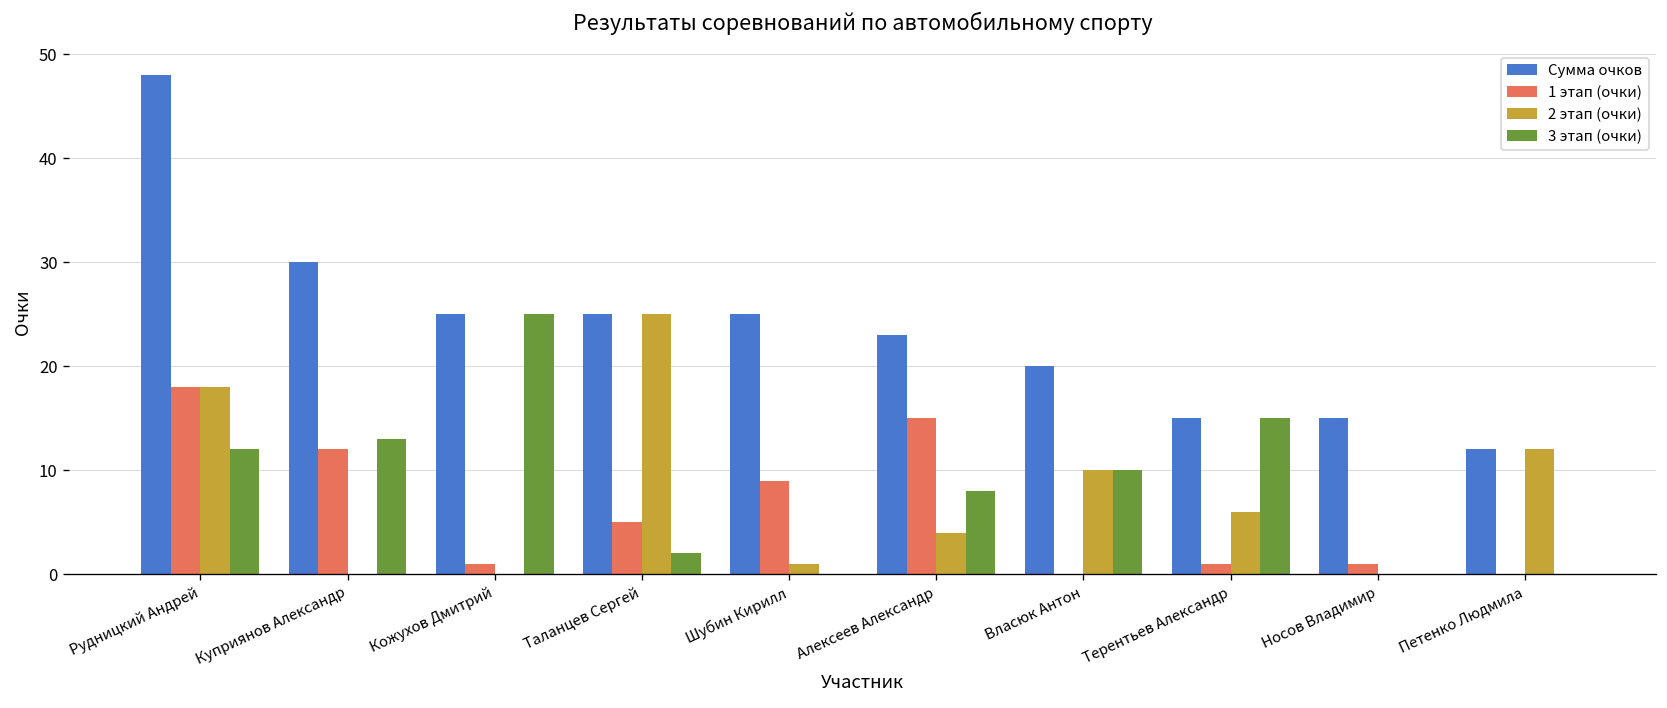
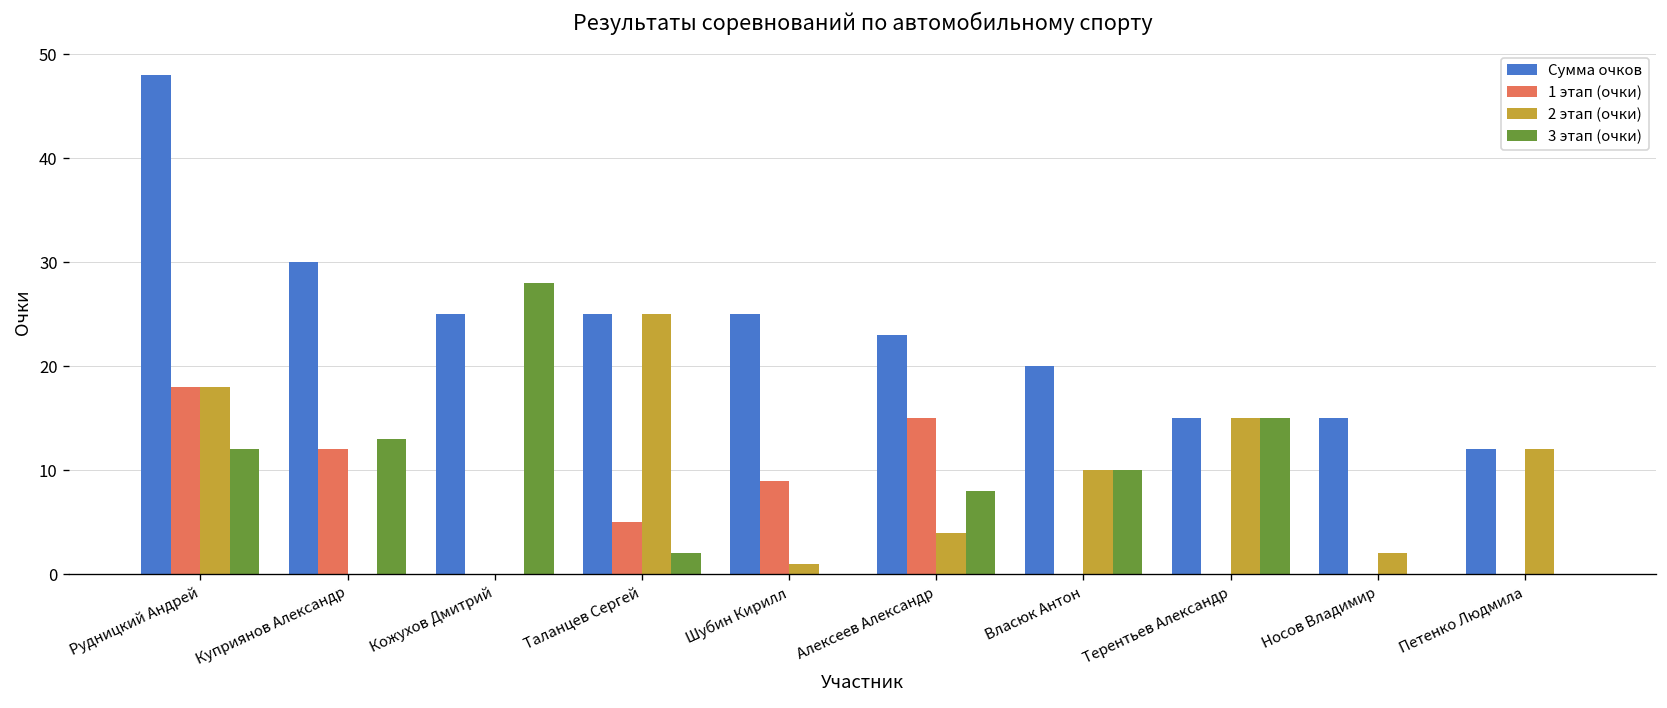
  {
    "Сумма очков": {
      "Рудницкий Андрей": 48,
      "Куприянов Александр": 30,
      "Кожухов Дмитрий": 25,
      "Таланцев Сергей": 25,
      "Шубин Кирилл": 25,
      "Алексеев Александр": 23,
      "Власюк Антон": 20,
      "Терентьев Александр": 15,
      "Носов Владимир": 15,
      "Петенко Людмила": 12
    },
    "1 этап (очки)": {
      "Рудницкий Андрей": 18,
      "Куприянов Александр": 12,
-     "Кожухов Дмитрий": 1,
+     "Кожухов Дмитрий": 0,
      "Таланцев Сергей": 5,
      "Шубин Кирилл": 9,
      "Алексеев Александр": 15,
      "Власюк Антон": 0,
-     "Терентьев Александр": 1,
-     "Носов Владимир": 1,
+     "Терентьев Александр": 0,
+     "Носов Владимир": 0,
      "Петенко Людмила": 0
    },
    "2 этап (очки)": {
      "Рудницкий Андрей": 18,
      "Куприянов Александр": 0,
      "Кожухов Дмитрий": 0,
      "Таланцев Сергей": 25,
      "Шубин Кирилл": 1,
      "Алексеев Александр": 4,
      "Власюк Антон": 10,
-     "Терентьев Александр": 6,
-     "Носов Владимир": 0,
+     "Терентьев Александр": 15,
+     "Носов Владимир": 2,
      "Петенко Людмила": 12
    },
    "3 этап (очки)": {
      "Рудницкий Андрей": 12,
      "Куприянов Александр": 13,
-     "Кожухов Дмитрий": 25,
+     "Кожухов Дмитрий": 28,
      "Таланцев Сергей": 2,
      "Шубин Кирилл": 0,
      "Алексеев Александр": 8,
      "Власюк Антон": 10,
      "Терентьев Александр": 15,
      "Носов Владимир": 0,
      "Петенко Людмила": 0
    }
  }
